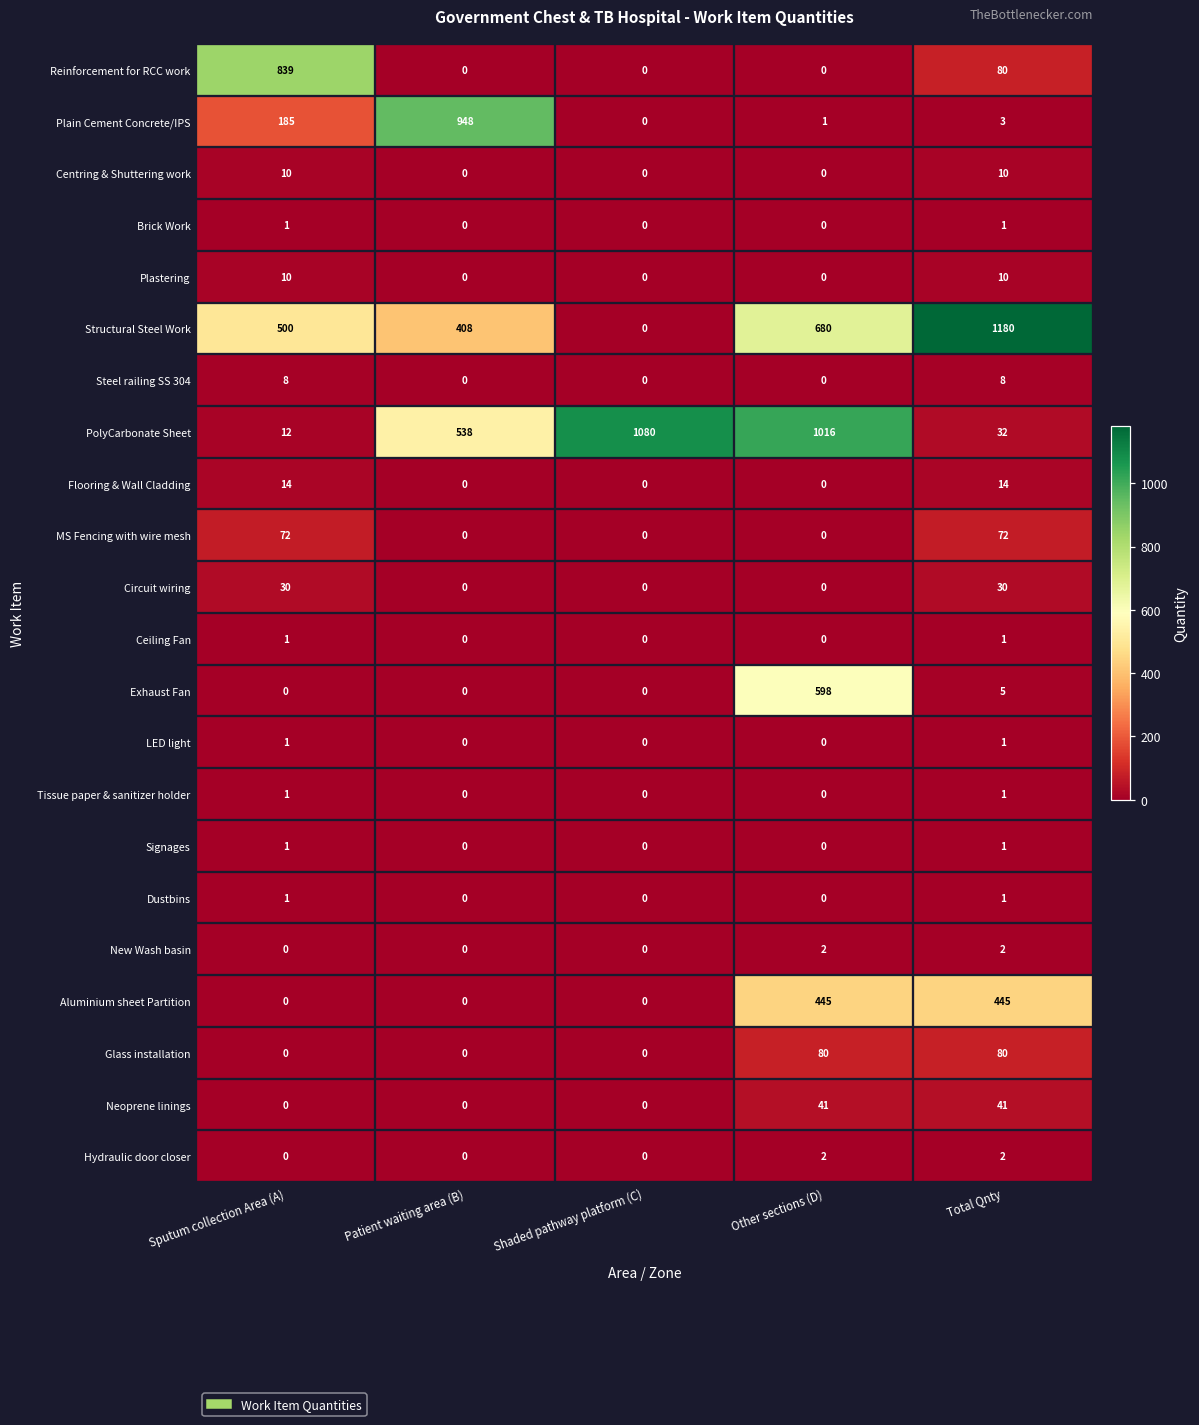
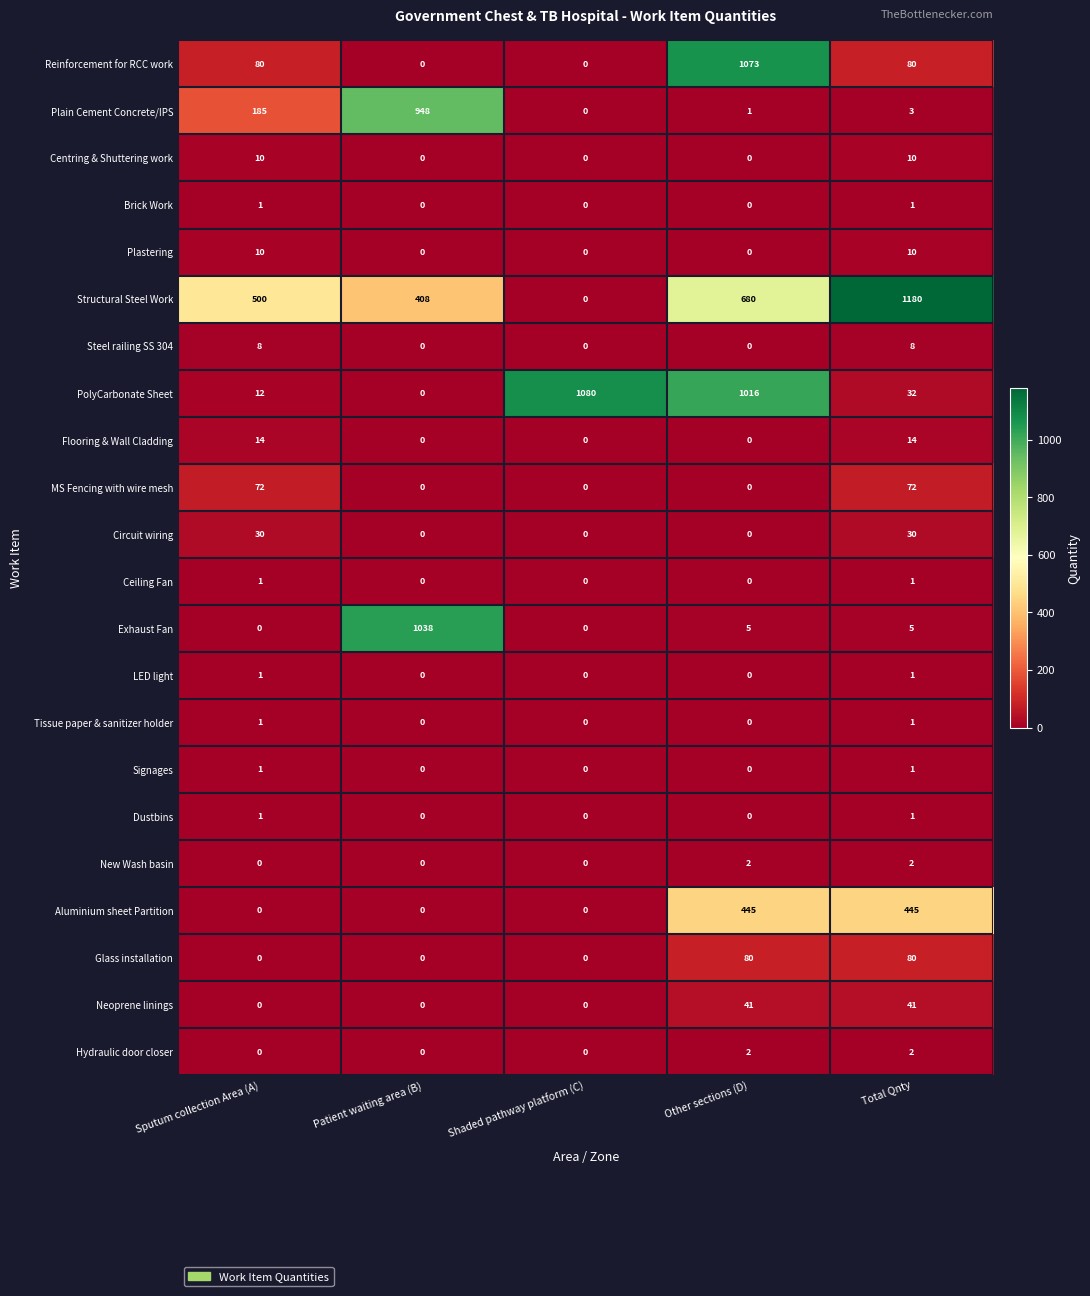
  {
    "Reinforcement for RCC work": {
-     "Sputum collection Area (A)": 839,
+     "Sputum collection Area (A)": 80,
      "Patient waiting area (B)": 0,
      "Shaded pathway platform (C)": 0,
-     "Other sections (D)": 0,
+     "Other sections (D)": 1073,
      "Total Qnty": 80
    },
    "Plain Cement Concrete/IPS": {
      "Sputum collection Area (A)": 185,
      "Patient waiting area (B)": 948,
      "Shaded pathway platform (C)": 0,
      "Other sections (D)": 1,
      "Total Qnty": 3
    },
    "Centring & Shuttering work": {
      "Sputum collection Area (A)": 10,
      "Patient waiting area (B)": 0,
      "Shaded pathway platform (C)": 0,
      "Other sections (D)": 0,
      "Total Qnty": 10
    },
    "Brick Work": {
      "Sputum collection Area (A)": 1,
      "Patient waiting area (B)": 0,
      "Shaded pathway platform (C)": 0,
      "Other sections (D)": 0,
      "Total Qnty": 1
    },
    "Plastering": {
      "Sputum collection Area (A)": 10,
      "Patient waiting area (B)": 0,
      "Shaded pathway platform (C)": 0,
      "Other sections (D)": 0,
      "Total Qnty": 10
    },
    "Structural Steel Work": {
      "Sputum collection Area (A)": 500,
      "Patient waiting area (B)": 408,
      "Shaded pathway platform (C)": 0,
      "Other sections (D)": 680,
      "Total Qnty": 1180
    },
    "Steel railing SS 304": {
      "Sputum collection Area (A)": 8,
      "Patient waiting area (B)": 0,
      "Shaded pathway platform (C)": 0,
      "Other sections (D)": 0,
      "Total Qnty": 8
    },
    "PolyCarbonate Sheet": {
      "Sputum collection Area (A)": 12,
-     "Patient waiting area (B)": 538,
+     "Patient waiting area (B)": 0,
      "Shaded pathway platform (C)": 1080,
      "Other sections (D)": 1016,
      "Total Qnty": 32
    },
    "Flooring & Wall Cladding": {
      "Sputum collection Area (A)": 14,
      "Patient waiting area (B)": 0,
      "Shaded pathway platform (C)": 0,
      "Other sections (D)": 0,
      "Total Qnty": 14
    },
    "MS Fencing with wire mesh": {
      "Sputum collection Area (A)": 72,
      "Patient waiting area (B)": 0,
      "Shaded pathway platform (C)": 0,
      "Other sections (D)": 0,
      "Total Qnty": 72
    },
    "Circuit wiring": {
      "Sputum collection Area (A)": 30,
      "Patient waiting area (B)": 0,
      "Shaded pathway platform (C)": 0,
      "Other sections (D)": 0,
      "Total Qnty": 30
    },
    "Ceiling Fan": {
      "Sputum collection Area (A)": 1,
      "Patient waiting area (B)": 0,
      "Shaded pathway platform (C)": 0,
      "Other sections (D)": 0,
      "Total Qnty": 1
    },
    "Exhaust Fan": {
      "Sputum collection Area (A)": 0,
-     "Patient waiting area (B)": 0,
+     "Patient waiting area (B)": 1038,
      "Shaded pathway platform (C)": 0,
-     "Other sections (D)": 598,
+     "Other sections (D)": 5,
      "Total Qnty": 5
    },
    "LED light": {
      "Sputum collection Area (A)": 1,
      "Patient waiting area (B)": 0,
      "Shaded pathway platform (C)": 0,
      "Other sections (D)": 0,
      "Total Qnty": 1
    },
    "Tissue paper & sanitizer holder": {
      "Sputum collection Area (A)": 1,
      "Patient waiting area (B)": 0,
      "Shaded pathway platform (C)": 0,
      "Other sections (D)": 0,
      "Total Qnty": 1
    },
    "Signages": {
      "Sputum collection Area (A)": 1,
      "Patient waiting area (B)": 0,
      "Shaded pathway platform (C)": 0,
      "Other sections (D)": 0,
      "Total Qnty": 1
    },
    "Dustbins": {
      "Sputum collection Area (A)": 1,
      "Patient waiting area (B)": 0,
      "Shaded pathway platform (C)": 0,
      "Other sections (D)": 0,
      "Total Qnty": 1
    },
    "New Wash basin": {
      "Sputum collection Area (A)": 0,
      "Patient waiting area (B)": 0,
      "Shaded pathway platform (C)": 0,
      "Other sections (D)": 2,
      "Total Qnty": 2
    },
    "Aluminium sheet Partition": {
      "Sputum collection Area (A)": 0,
      "Patient waiting area (B)": 0,
      "Shaded pathway platform (C)": 0,
      "Other sections (D)": 445,
      "Total Qnty": 445
    },
    "Glass installation": {
      "Sputum collection Area (A)": 0,
      "Patient waiting area (B)": 0,
      "Shaded pathway platform (C)": 0,
      "Other sections (D)": 80,
      "Total Qnty": 80
    },
    "Neoprene linings": {
      "Sputum collection Area (A)": 0,
      "Patient waiting area (B)": 0,
      "Shaded pathway platform (C)": 0,
      "Other sections (D)": 41,
      "Total Qnty": 41
    },
    "Hydraulic door closer": {
      "Sputum collection Area (A)": 0,
      "Patient waiting area (B)": 0,
      "Shaded pathway platform (C)": 0,
      "Other sections (D)": 2,
      "Total Qnty": 2
    }
  }
